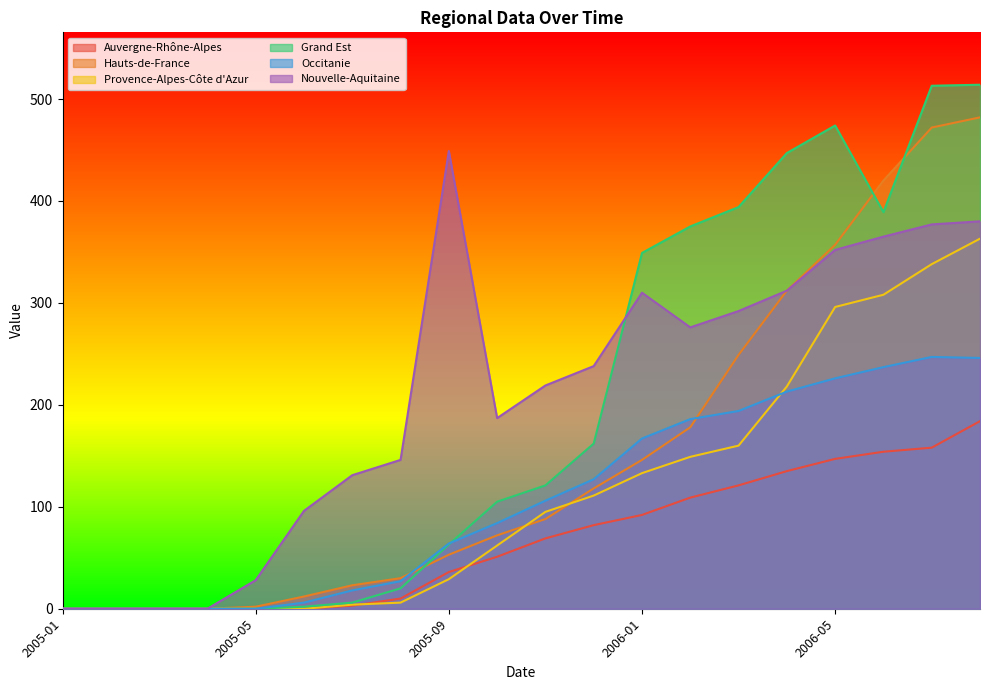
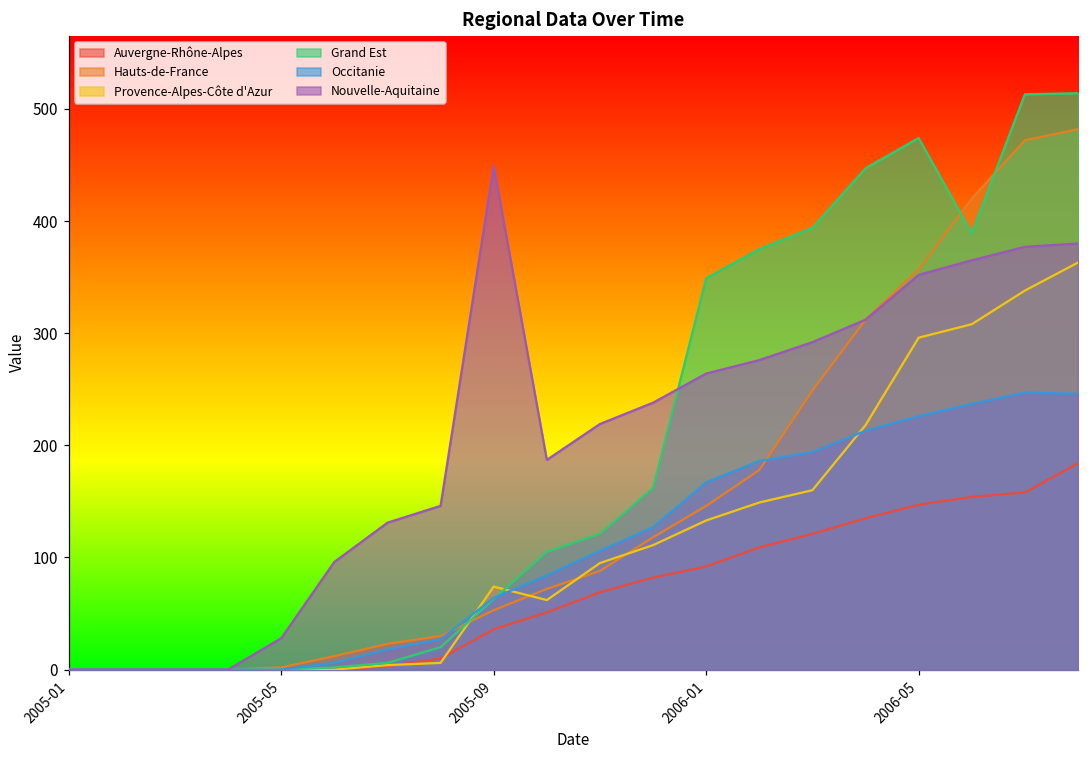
  {
    "Provence-Alpes-Côte d'Azur": {
-     "2005-09": 29,
+     "2005-09": 74,
      "2006-01": 133,
      "2006-05": 296
    },
    "Grand Est": {
      "2006-01": 349,
      "2006-05": 474
    },
    "Occitanie": {
      "2006-01": 167,
      "2006-05": 226
    },
    "Nouvelle-Aquitaine": {
      "2005-05": 28,
      "2005-09": 449,
-     "2006-01": 310,
+     "2006-01": 264,
      "2006-05": 352
    }
  }
